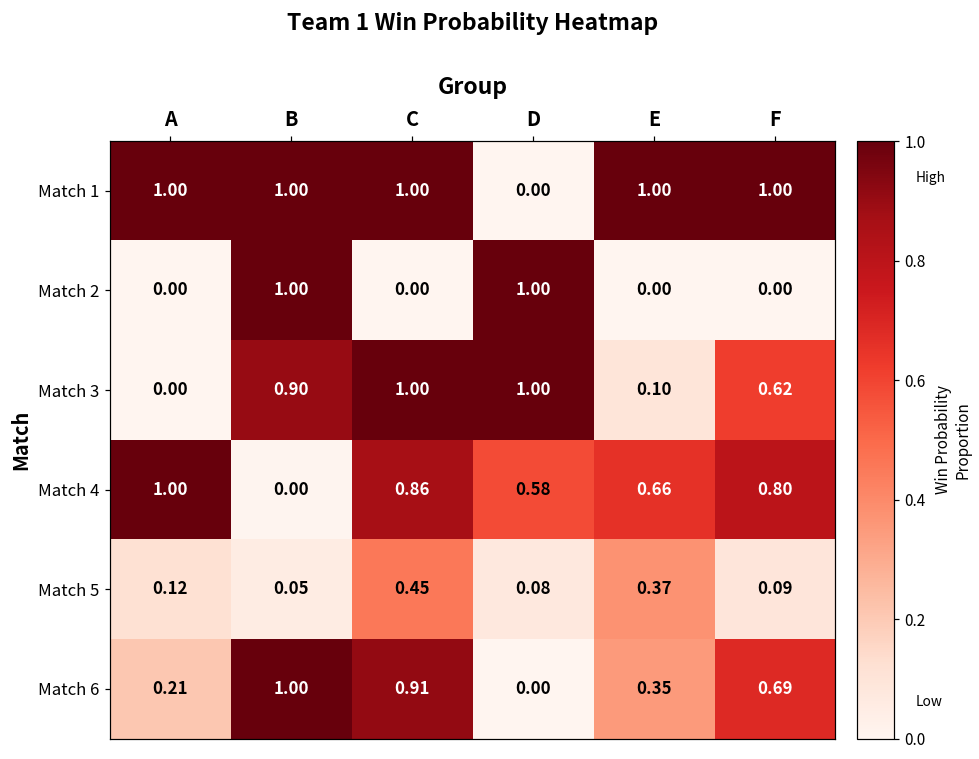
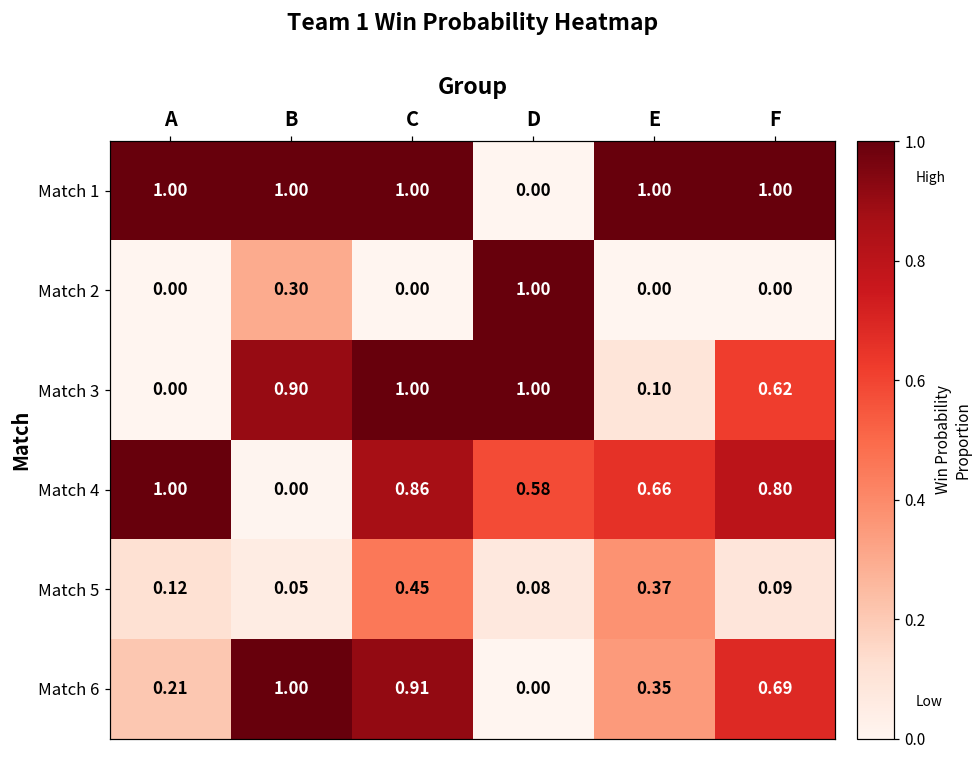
  {
    "Match 1": {
      "A": 1.00,
      "B": 1.00,
      "C": 1.00,
      "D": 0.00,
      "E": 1.00,
      "F": 1.00
    },
    "Match 2": {
      "A": 0.00,
-     "B": 1.00,
+     "B": 0.30,
      "C": 0.00,
      "D": 1.00,
      "E": 0.00,
      "F": 0.00
    },
    "Match 3": {
      "A": 0.00,
      "B": 0.90,
      "C": 1.00,
      "D": 1.00,
      "E": 0.10,
      "F": 0.62
    },
    "Match 4": {
      "A": 1.00,
      "B": 0.00,
      "C": 0.86,
      "D": 0.58,
      "E": 0.66,
      "F": 0.80
    },
    "Match 5": {
      "A": 0.12,
      "B": 0.05,
      "C": 0.45,
      "D": 0.08,
      "E": 0.37,
      "F": 0.09
    },
    "Match 6": {
      "A": 0.21,
      "B": 1.00,
      "C": 0.91,
      "D": 0.00,
      "E": 0.35,
      "F": 0.69
    }
  }
